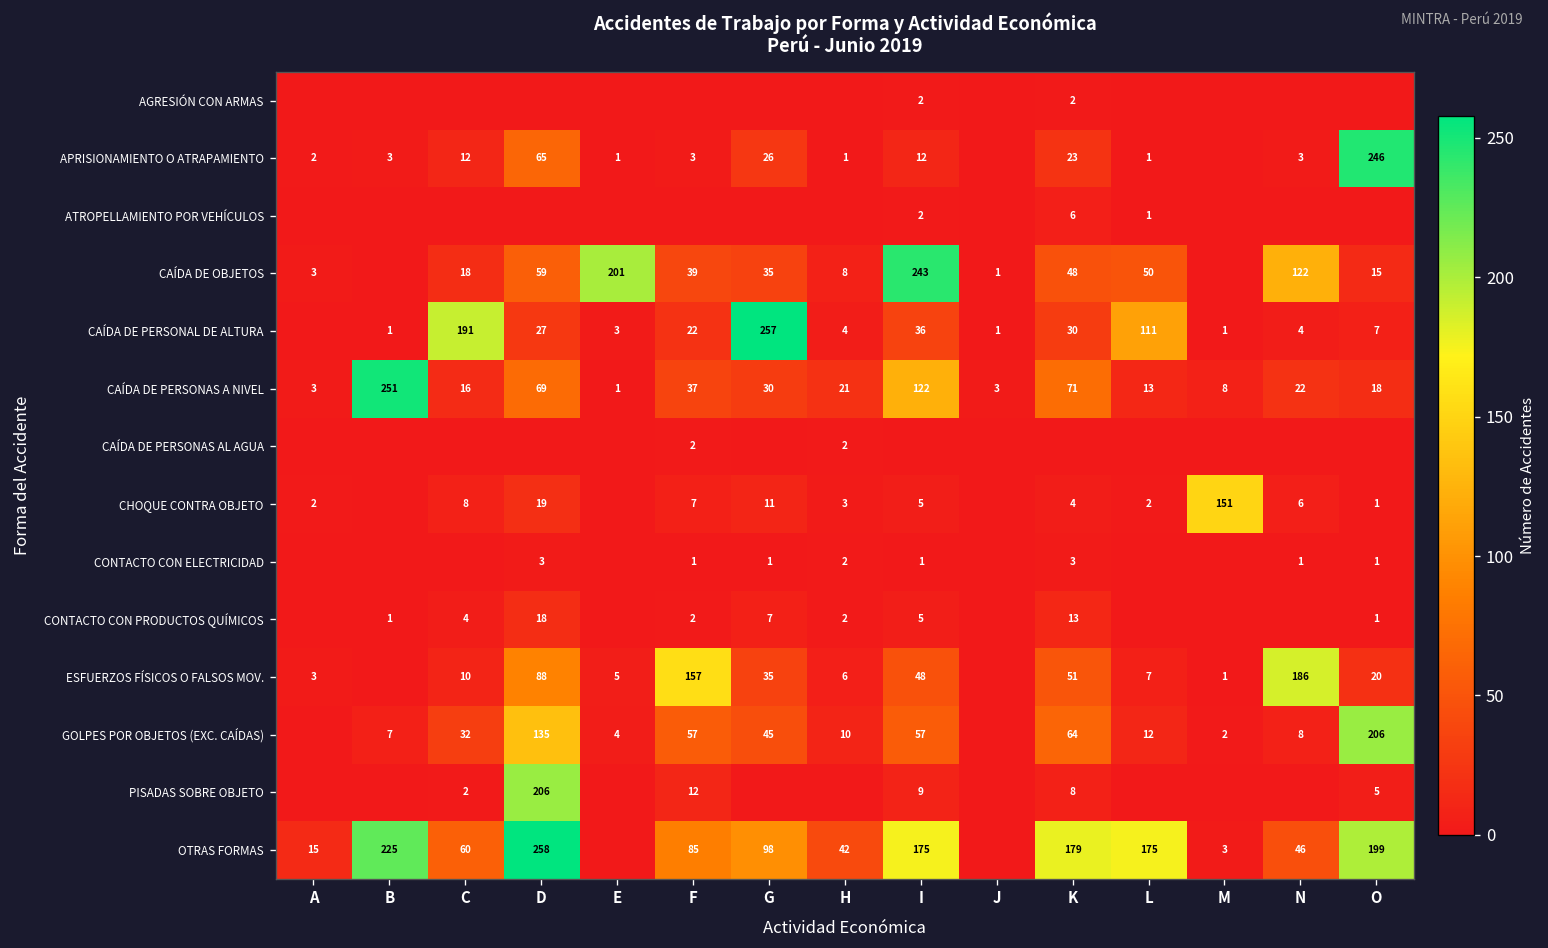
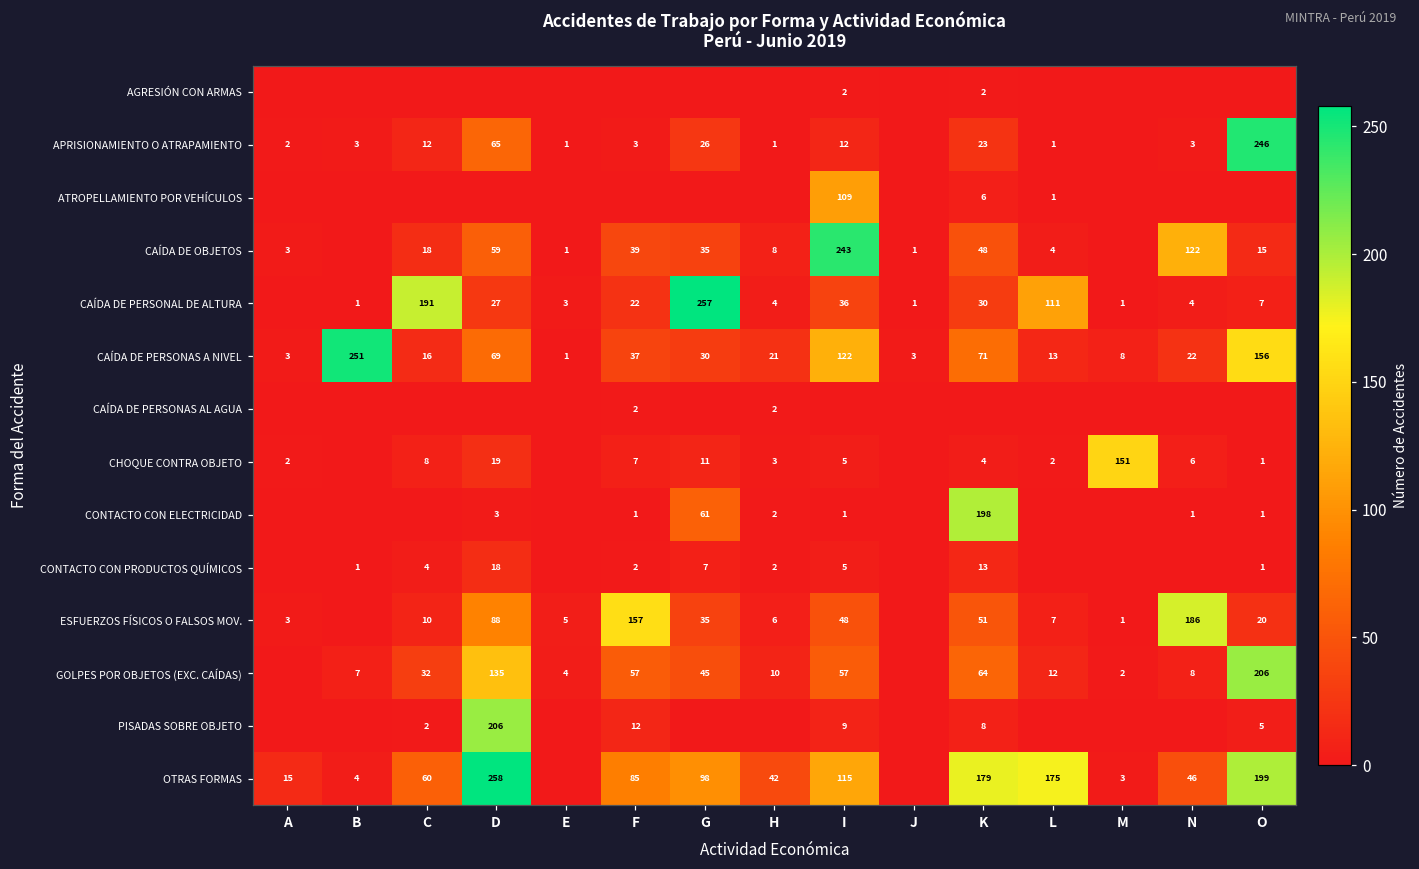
  {
    "AGRESIÓN CON ARMAS": {
      "I": 2,
      "K": 2
    },
    "APRISIONAMIENTO O ATRAPAMIENTO": {
      "A": 2,
      "B": 3,
      "C": 12,
      "D": 65,
      "E": 1,
      "F": 3,
      "G": 26,
      "H": 1,
      "I": 12,
      "K": 23,
      "L": 1,
      "N": 3,
      "O": 246
    },
    "ATROPELLAMIENTO POR VEHÍCULOS": {
-     "I": 2,
+     "I": 109,
      "K": 6,
      "L": 1
    },
    "CAÍDA DE OBJETOS": {
      "A": 3,
      "C": 18,
      "D": 59,
-     "E": 201,
+     "E": 1,
      "F": 39,
      "G": 35,
      "H": 8,
      "I": 243,
      "J": 1,
      "K": 48,
-     "L": 50,
+     "L": 4,
      "N": 122,
      "O": 15
    },
    "CAÍDA DE PERSONAL DE ALTURA": {
      "B": 1,
      "C": 191,
      "D": 27,
      "E": 3,
      "F": 22,
      "G": 257,
      "H": 4,
      "I": 36,
      "J": 1,
      "K": 30,
      "L": 111,
      "M": 1,
      "N": 4,
      "O": 7
    },
    "CAÍDA DE PERSONAS A NIVEL": {
      "A": 3,
      "B": 251,
      "C": 16,
      "D": 69,
      "E": 1,
      "F": 37,
      "G": 30,
      "H": 21,
      "I": 122,
      "J": 3,
      "K": 71,
      "L": 13,
      "M": 8,
      "N": 22,
-     "O": 18
+     "O": 156
    },
    "CAÍDA DE PERSONAS AL AGUA": {
      "F": 2,
      "H": 2
    },
    "CHOQUE CONTRA OBJETO": {
      "A": 2,
      "C": 8,
      "D": 19,
      "F": 7,
      "G": 11,
      "H": 3,
      "I": 5,
      "K": 4,
      "L": 2,
      "M": 151,
      "N": 6,
      "O": 1
    },
    "CONTACTO CON ELECTRICIDAD": {
      "D": 3,
      "F": 1,
-     "G": 1,
+     "G": 61,
      "H": 2,
      "I": 1,
-     "K": 3,
+     "K": 198,
      "N": 1,
      "O": 1
    },
    "CONTACTO CON PRODUCTOS QUÍMICOS": {
      "B": 1,
      "C": 4,
      "D": 18,
      "F": 2,
      "G": 7,
      "H": 2,
      "I": 5,
      "K": 13,
      "O": 1
    },
    "ESFUERZOS FÍSICOS O FALSOS MOV.": {
      "A": 3,
      "C": 10,
      "D": 88,
      "E": 5,
      "F": 157,
      "G": 35,
      "H": 6,
      "I": 48,
      "K": 51,
      "L": 7,
      "M": 1,
      "N": 186,
      "O": 20
    },
    "GOLPES POR OBJETOS (EXC. CAÍDAS)": {
      "B": 7,
      "C": 32,
      "D": 135,
      "E": 4,
      "F": 57,
      "G": 45,
      "H": 10,
      "I": 57,
      "K": 64,
      "L": 12,
      "M": 2,
      "N": 8,
      "O": 206
    },
    "PISADAS SOBRE OBJETO": {
      "C": 2,
      "D": 206,
      "F": 12,
      "I": 9,
      "K": 8,
      "O": 5
    },
    "OTRAS FORMAS": {
      "A": 15,
-     "B": 225,
+     "B": 4,
      "C": 60,
      "D": 258,
      "F": 85,
      "G": 98,
      "H": 42,
-     "I": 175,
+     "I": 115,
      "K": 179,
      "L": 175,
      "M": 3,
      "N": 46,
      "O": 199
    }
  }
